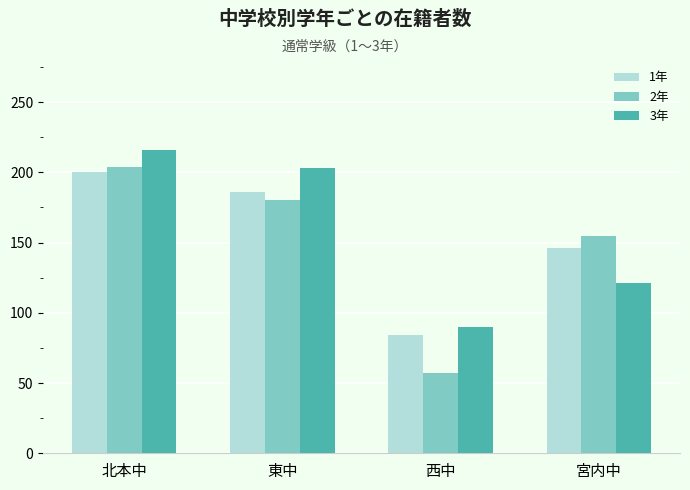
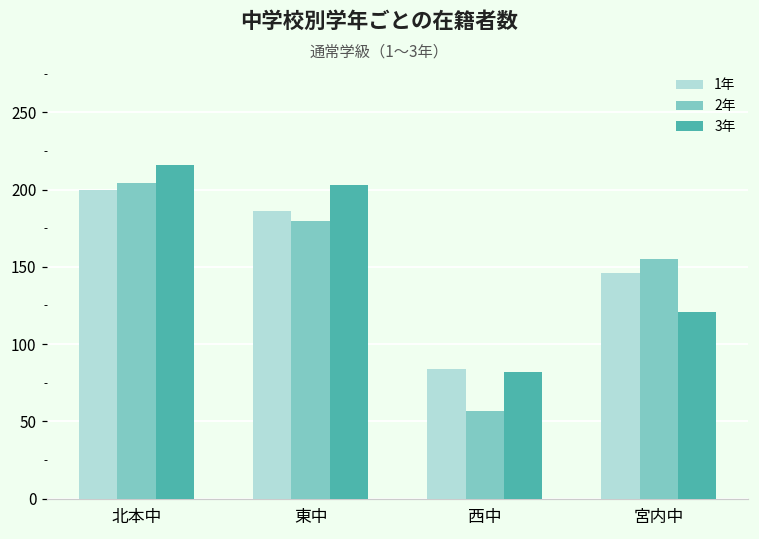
  {
    "3年": {
      "北本中": 216,
      "東中": 203,
-     "西中": 90,
+     "西中": 82,
      "宮内中": 121
    }
  }
